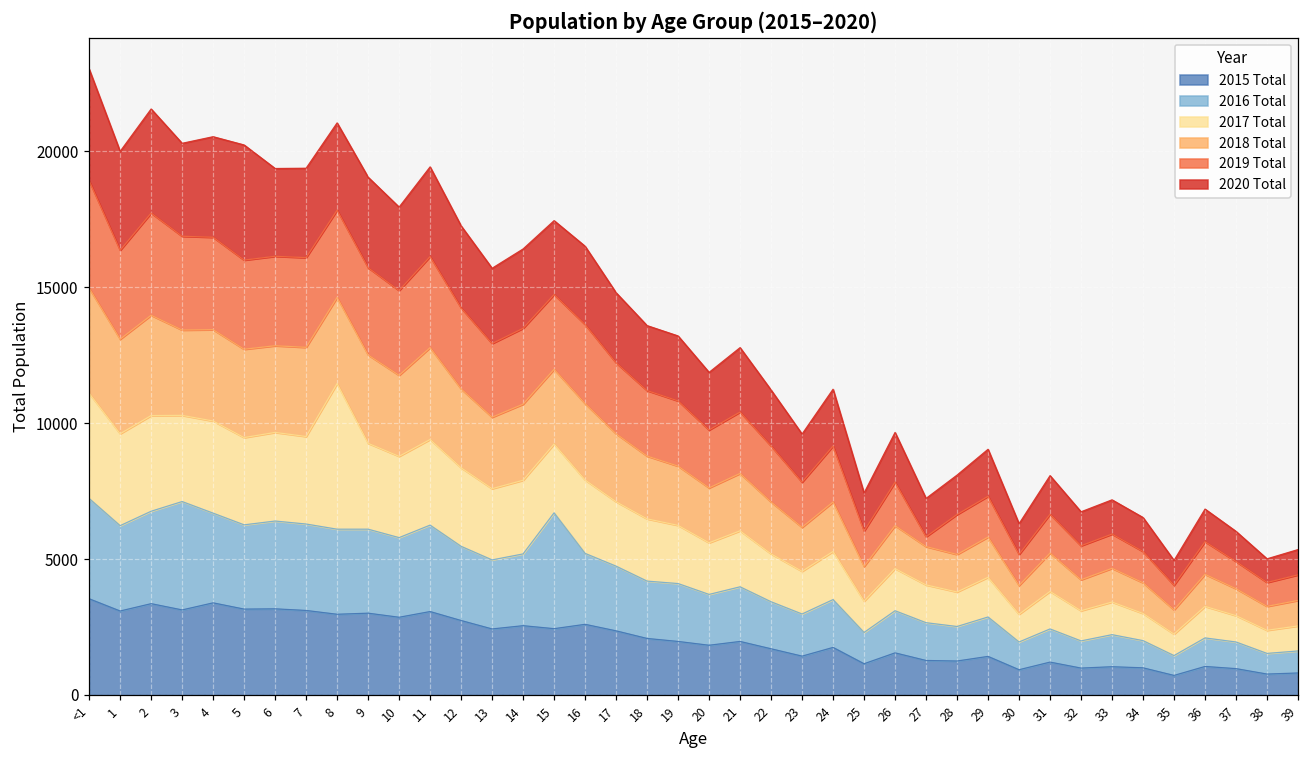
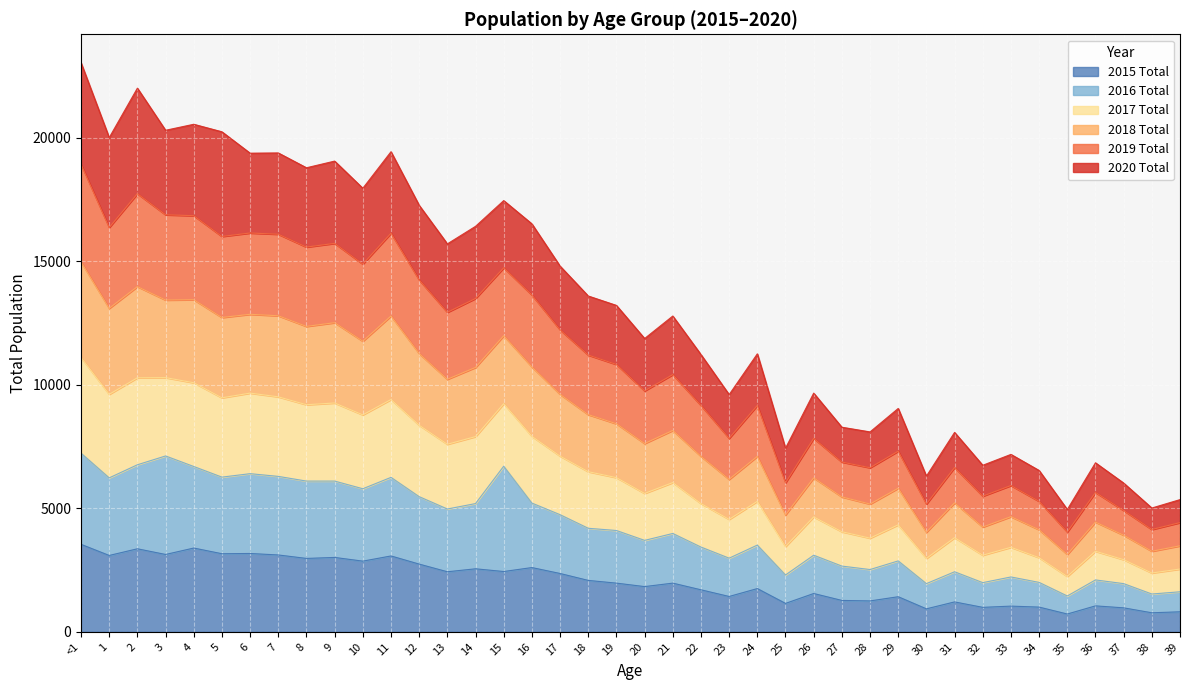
  {
    "2017 Total": {
      "<1": 3900,
      "1": 3400,
      "2": 3500,
      "3": 3200,
      "4": 3400,
      "5": 3200,
      "6": 3300,
      "7": 3200,
-     "8": 5400,
+     "8": 3100,
      "9": 3200,
      "10": 3000,
      "11": 3200,
      "12": 2900,
      "13": 2600,
      "14": 2700,
      "15": 2500,
      "16": 2700,
      "17": 2400,
      "18": 2300,
      "19": 2100,
      "20": 1900,
      "21": 2100,
      "22": 1800,
      "23": 1600,
      "24": 1800,
      "25": 1200,
      "26": 1600,
      "27": 1400,
      "28": 1300,
      "29": 1500,
      "30": 1000,
      "31": 1400,
      "32": 1100,
      "33": 1200,
      "34": 1000,
      "35": 800,
      "36": 1200,
      "37": 1000,
      "38": 900,
      "39": 900
    },
    "2019 Total": {
      "<1": 4000,
      "1": 3300,
      "2": 3800,
      "3": 3500,
      "4": 3400,
      "5": 3300,
      "6": 3300,
      "7": 3300,
      "8": 3200,
      "9": 3200,
      "10": 3100,
      "11": 3400,
      "12": 3000,
      "13": 2700,
      "14": 2800,
      "15": 2800,
      "16": 2900,
      "17": 2600,
      "18": 2400,
      "19": 2400,
      "20": 2100,
      "21": 2300,
      "22": 2100,
      "23": 1700,
      "24": 2100,
      "25": 1300,
      "26": 1600,
-     "27": 400,
+     "27": 1400,
      "28": 1500,
      "29": 1500,
      "30": 1100,
      "31": 1400,
      "32": 1300,
      "33": 1300,
      "34": 1200,
      "35": 900,
      "36": 1200,
      "37": 1000,
      "38": 900,
      "39": 900
    },
    "2020 Total": {
      "<1": 4100,
      "1": 3600,
-     "2": 3800,
+     "2": 4300,
      "3": 3400,
      "4": 3700,
      "5": 4200,
      "6": 3200,
      "7": 3300,
      "8": 3200,
      "9": 3300,
      "10": 3100,
      "11": 3300,
      "12": 3000,
      "13": 2800,
      "14": 2900,
      "15": 2700,
      "16": 2900,
      "17": 2600,
      "18": 2400,
      "19": 2400,
      "20": 2100,
      "21": 2400,
      "22": 2100,
      "23": 1800,
      "24": 2100,
      "25": 1400,
      "26": 1800,
      "27": 1400,
      "28": 1500,
      "29": 1700,
      "30": 1100,
      "31": 1400,
      "32": 1300,
      "33": 1300,
      "34": 1300,
      "35": 900,
      "36": 1200,
      "37": 1100,
      "38": 900,
      "39": 900
    }
  }
